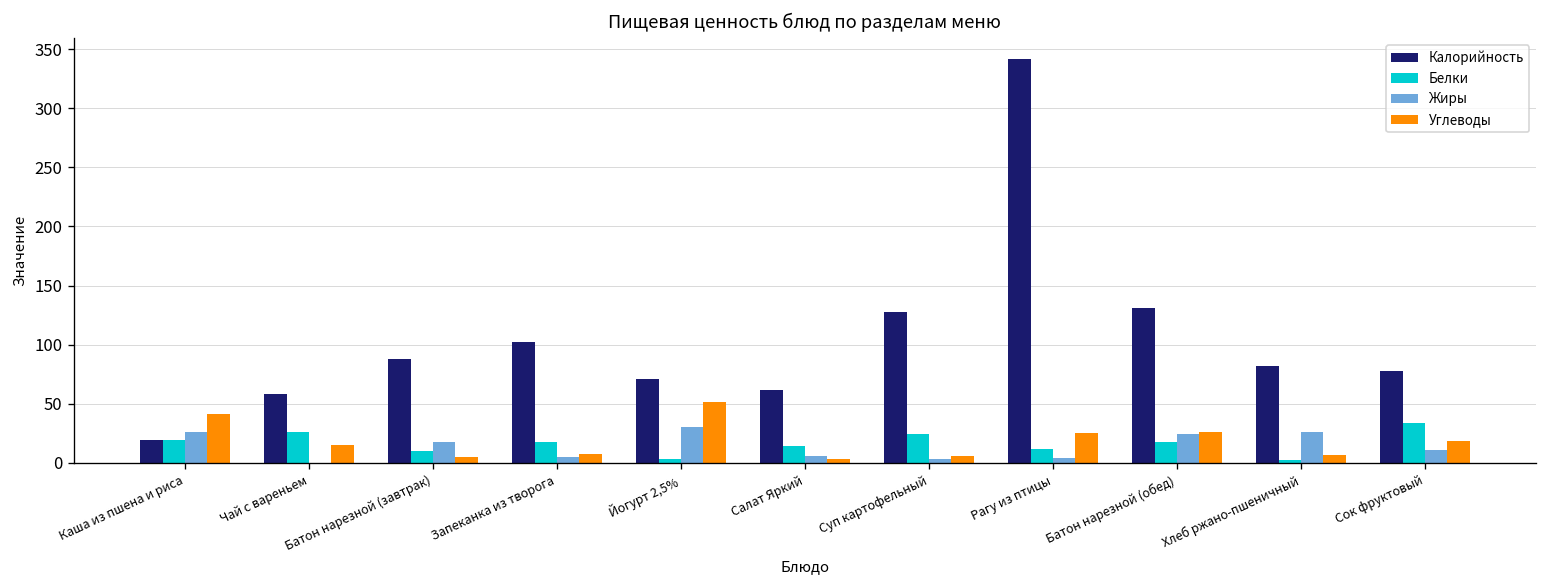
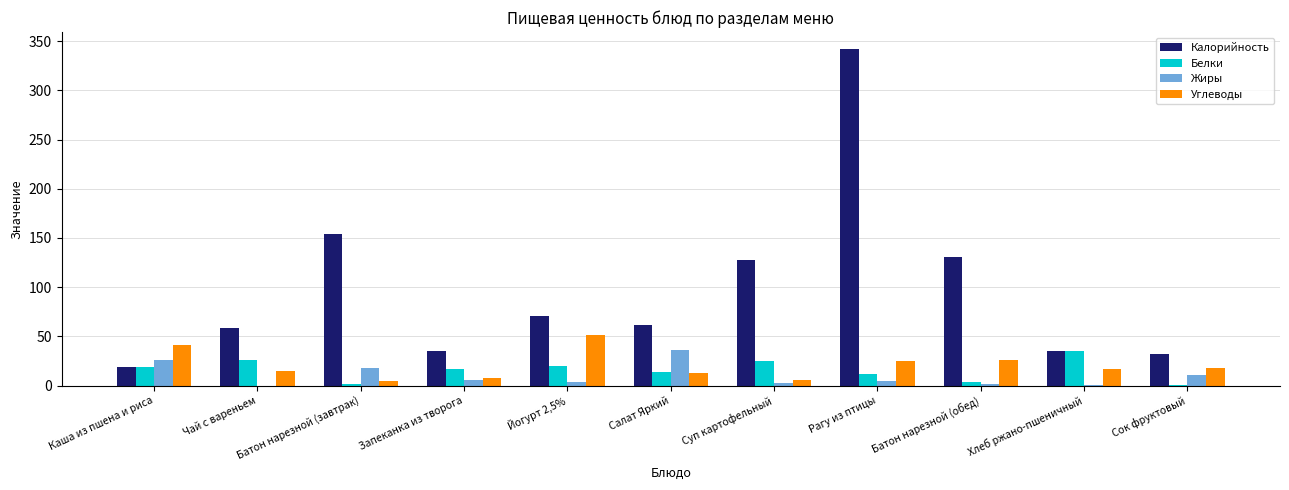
  {
    "Калорийность": {
      "Каша из пшена и риса": 20,
      "Чай с вареньем": 60,
-     "Батон нарезной (завтрак)": 90,
-     "Запеканка из творога": 100,
+     "Батон нарезной (завтрак)": 150,
+     "Запеканка из творога": 40,
      "Йогурт 2,5%": 70,
      "Салат Яркий": 60,
      "Суп картофельный": 130,
      "Рагу из птицы": 340,
      "Батон нарезной (обед)": 130,
-     "Хлеб ржано-пшеничный": 80,
-     "Сок фруктовый": 80
+     "Хлеб ржано-пшеничный": 30,
+     "Сок фруктовый": 30
    },
    "Белки": {
      "Каша из пшена и риса": 20,
      "Чай с вареньем": 30,
-     "Батон нарезной (завтрак)": 10,
+     "Батон нарезной (завтрак)": 0,
      "Запеканка из творога": 20,
-     "Йогурт 2,5%": 0,
+     "Йогурт 2,5%": 20,
      "Салат Яркий": 10,
      "Суп картофельный": 20,
      "Рагу из птицы": 10,
-     "Батон нарезной (обед)": 20,
-     "Хлеб ржано-пшеничный": 0,
-     "Сок фруктовый": 30
+     "Батон нарезной (обед)": 0,
+     "Хлеб ржано-пшеничный": 40,
+     "Сок фруктовый": 0
    },
    "Жиры": {
      "Каша из пшена и риса": 30,
      "Чай с вареньем": 0,
      "Батон нарезной (завтрак)": 20,
      "Запеканка из творога": 10,
-     "Йогурт 2,5%": 30,
-     "Салат Яркий": 10,
+     "Йогурт 2,5%": 0,
+     "Салат Яркий": 40,
      "Суп картофельный": 0,
      "Рагу из птицы": 0,
-     "Батон нарезной (обед)": 20,
-     "Хлеб ржано-пшеничный": 30,
+     "Батон нарезной (обед)": 0,
+     "Хлеб ржано-пшеничный": 0,
      "Сок фруктовый": 10
    },
    "Углеводы": {
      "Каша из пшена и риса": 40,
      "Чай с вареньем": 10,
      "Батон нарезной (завтрак)": 10,
      "Запеканка из творога": 10,
      "Йогурт 2,5%": 50,
-     "Салат Яркий": 0,
+     "Салат Яркий": 10,
      "Суп картофельный": 10,
      "Рагу из птицы": 30,
      "Батон нарезной (обед)": 30,
-     "Хлеб ржано-пшеничный": 10,
+     "Хлеб ржано-пшеничный": 20,
      "Сок фруктовый": 20
    }
  }
